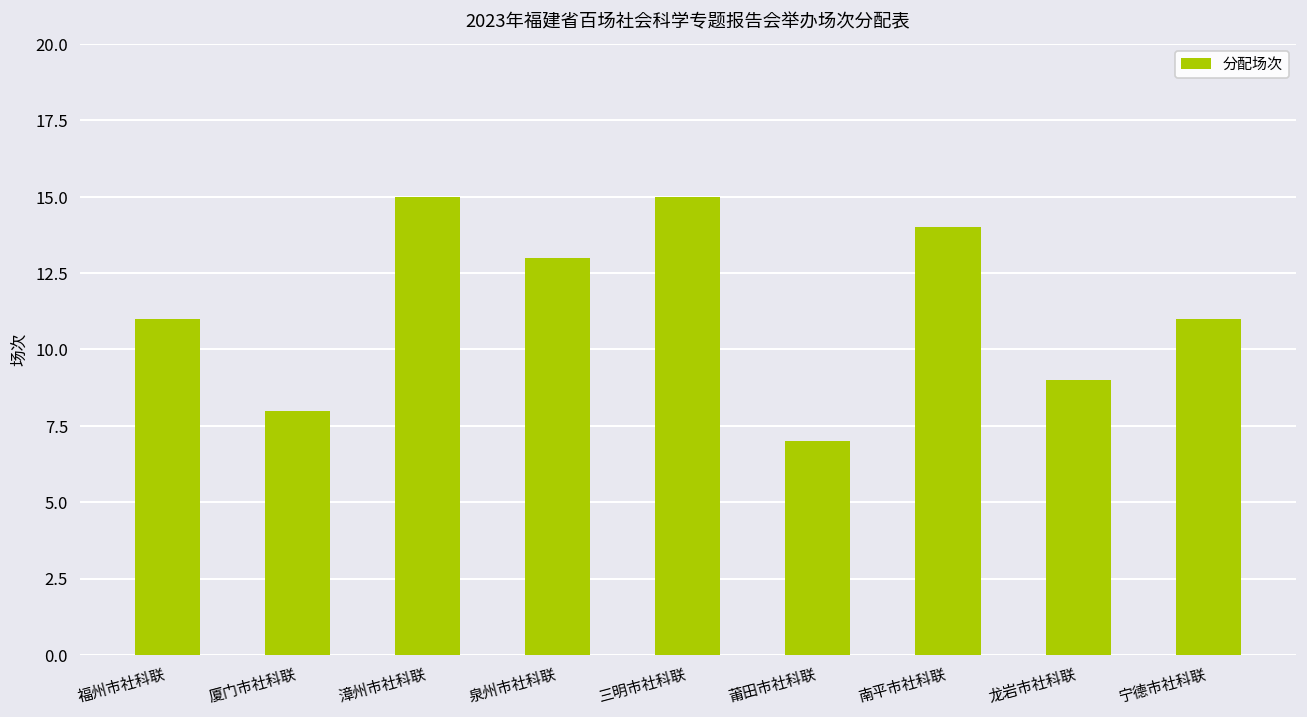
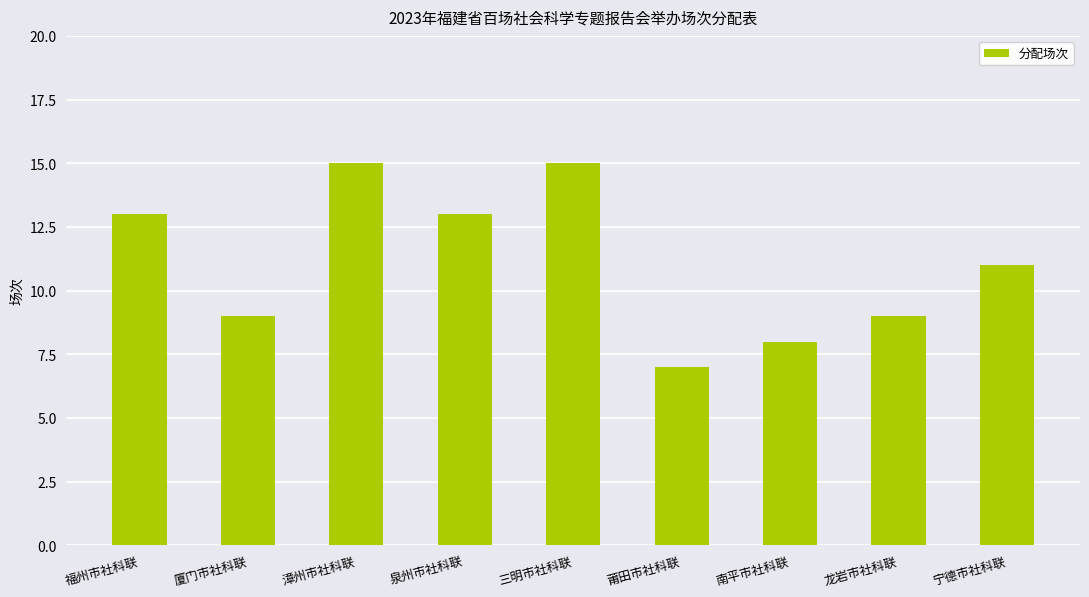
  {
-   "福州市社科联": 11,
-   "厦门市社科联": 8,
+   "福州市社科联": 13,
+   "厦门市社科联": 9,
    "漳州市社科联": 15,
    "泉州市社科联": 13,
    "三明市社科联": 15,
    "莆田市社科联": 7,
-   "南平市社科联": 14,
+   "南平市社科联": 8,
    "龙岩市社科联": 9,
    "宁德市社科联": 11
  }
